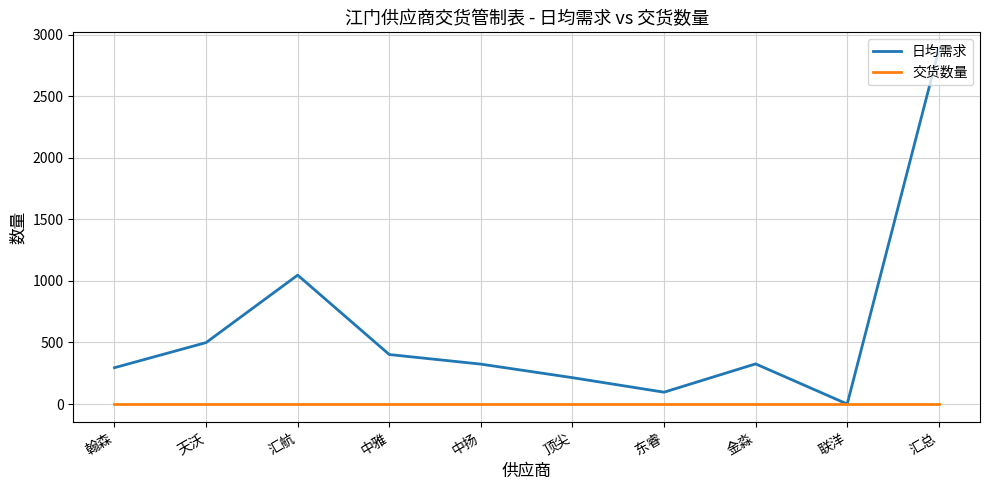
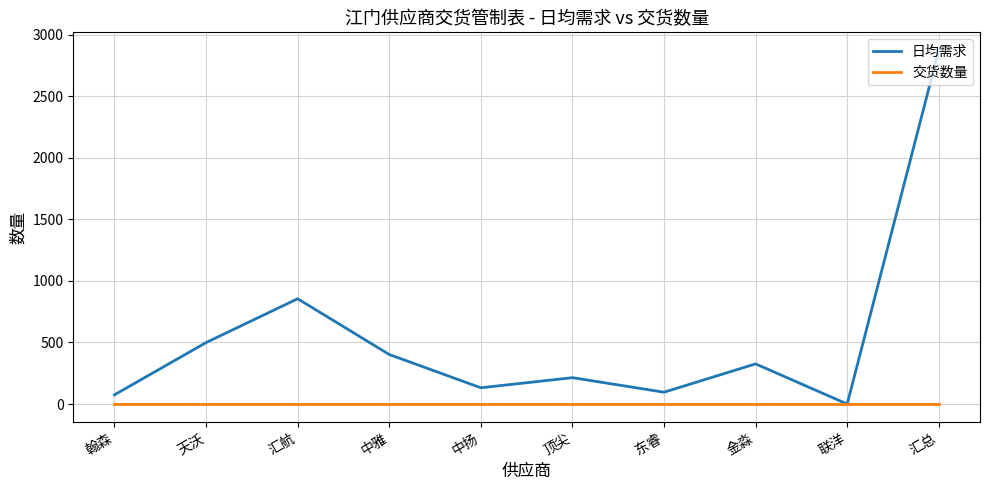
  {
    "日均需求": {
-     "翰森": 300,
+     "翰森": 80,
      "天沃": 500,
-     "汇航": 1050,
+     "汇航": 860,
      "中雅": 400,
-     "中扬": 320,
+     "中扬": 130,
      "顶尖": 210,
      "东睿": 100,
      "金淼": 330
    },
    "交货数量": {
      "翰森": 0,
      "天沃": 0,
      "汇航": 0,
      "中雅": 0,
      "中扬": 0,
      "顶尖": 0,
      "东睿": 0,
      "金淼": 0,
      "汇总": 0
    }
  }
